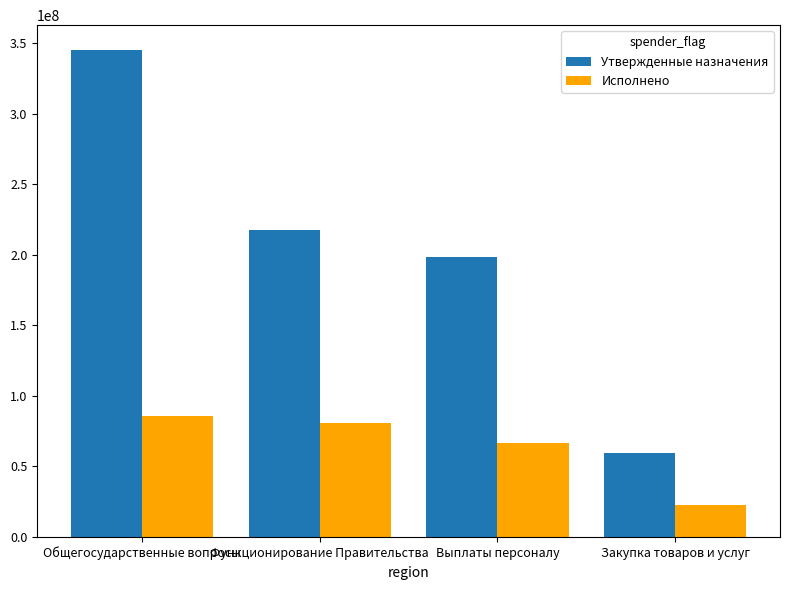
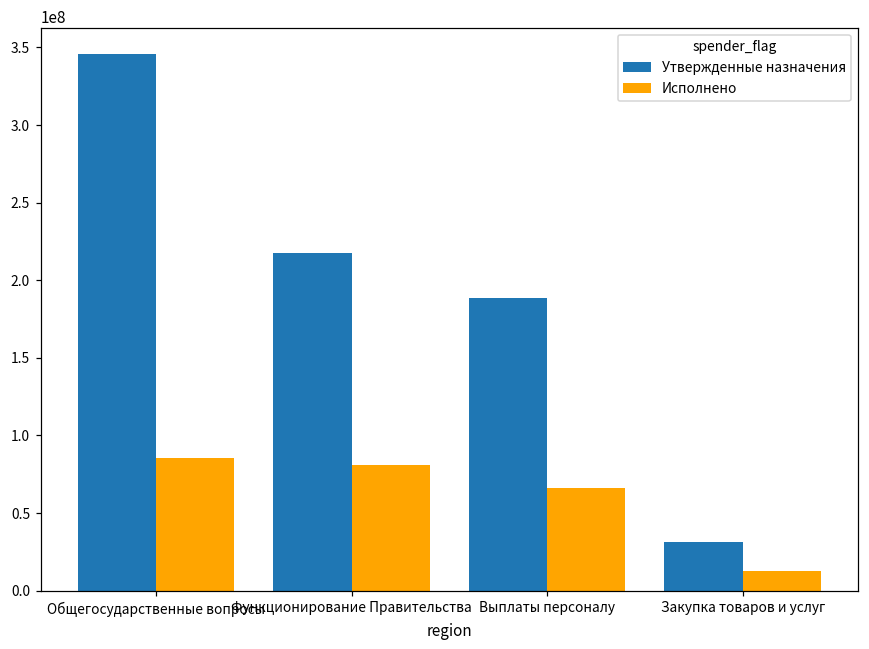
  {
    "Утвержденные назначения": {
      "Общегосударственные вопросы": 345000000,
      "Функционирование Правительства": 218000000,
-     "Выплаты персоналу": 198000000,
-     "Закупка товаров и услуг": 59000000
+     "Выплаты персоналу": 189000000,
+     "Закупка товаров и услуг": 31000000
    },
    "Исполнено": {
      "Общегосударственные вопросы": 86000000,
      "Функционирование Правительства": 81000000,
      "Выплаты персоналу": 66000000,
-     "Закупка товаров и услуг": 23000000
+     "Закупка товаров и услуг": 13000000
    }
  }
